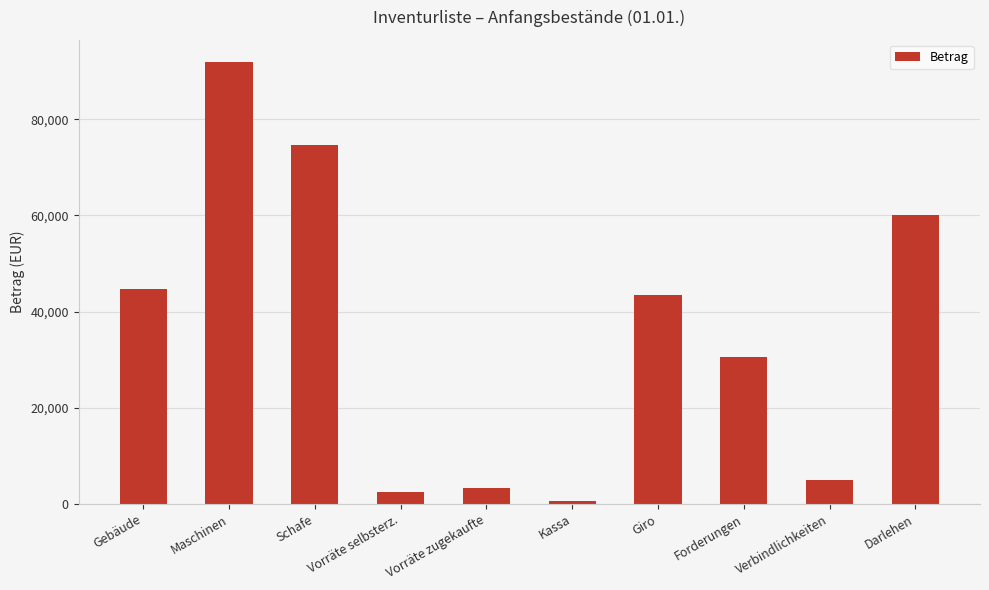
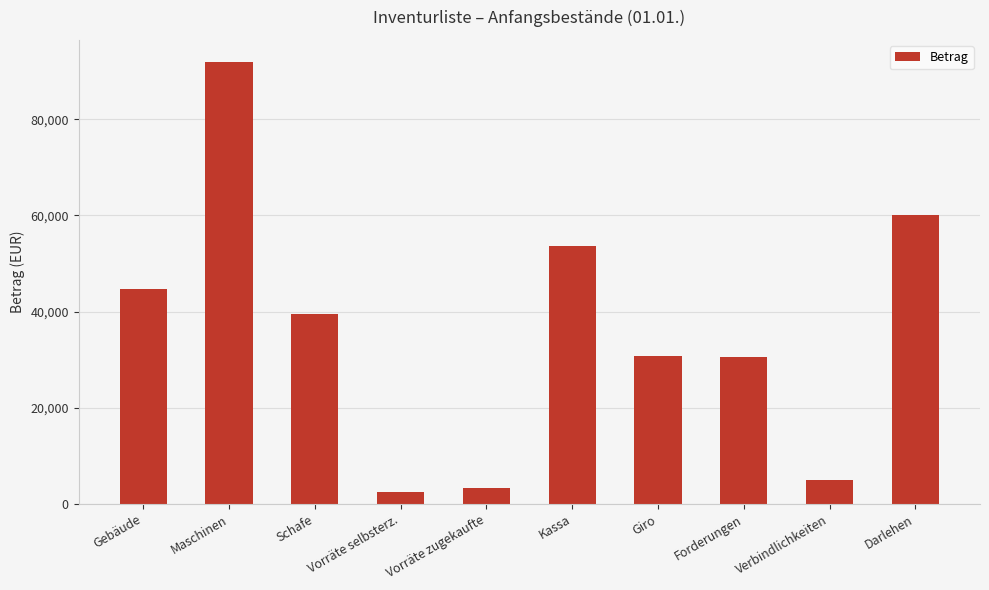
  {
    "Gebäude": "45,000",
    "Maschinen": "92,000",
-   "Schafe": "75,000",
+   "Schafe": "39,000",
    "Vorräte selbsterz.": "3,000",
    "Vorräte zugekaufte": "3,000",
-   "Kassa": "1,000",
-   "Giro": "43,000",
+   "Kassa": "54,000",
+   "Giro": "31,000",
    "Forderungen": "31,000",
    "Verbindlichkeiten": "5,000",
    "Darlehen": "60,000"
  }
